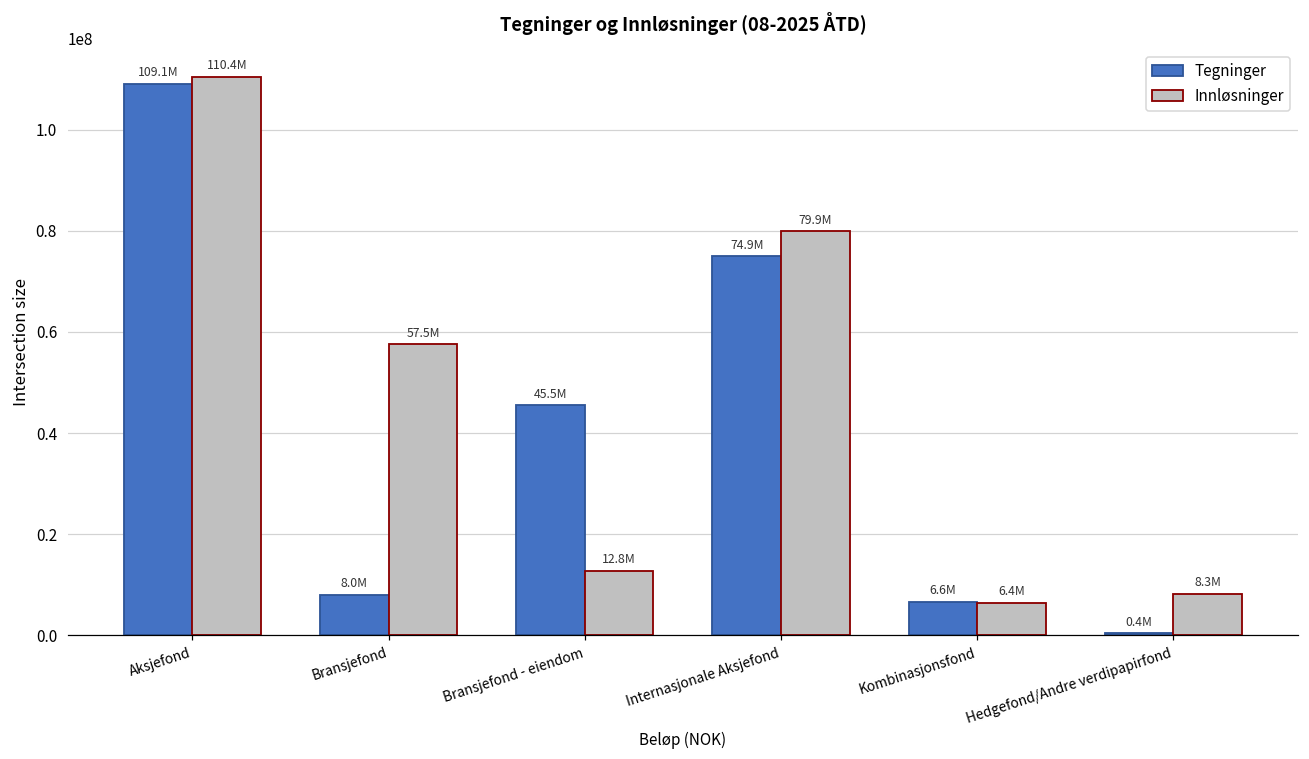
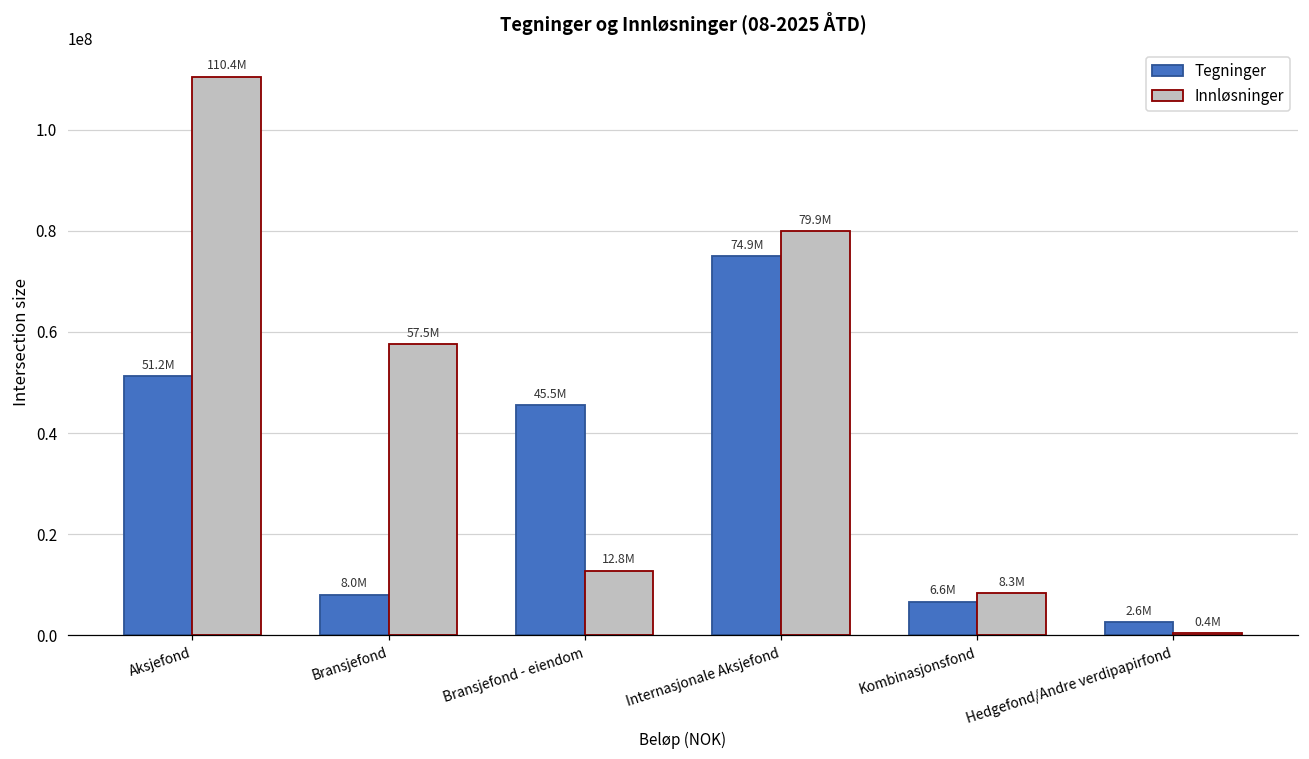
  {
    "Tegninger": {
-     "Aksjefond": "109.1M",
+     "Aksjefond": "51.2M",
      "Bransjefond": "8.0M",
      "Bransjefond - eiendom": "45.5M",
      "Internasjonale Aksjefond": "74.9M",
      "Kombinasjonsfond": "6.6M",
-     "Hedgefond/Andre verdipapirfond": "0.4M"
+     "Hedgefond/Andre verdipapirfond": "2.6M"
    },
    "Innløsninger": {
      "Aksjefond": "110.4M",
      "Bransjefond": "57.5M",
      "Bransjefond - eiendom": "12.8M",
      "Internasjonale Aksjefond": "79.9M",
-     "Kombinasjonsfond": "6.4M",
-     "Hedgefond/Andre verdipapirfond": "8.3M"
+     "Kombinasjonsfond": "8.3M",
+     "Hedgefond/Andre verdipapirfond": "0.4M"
    }
  }
